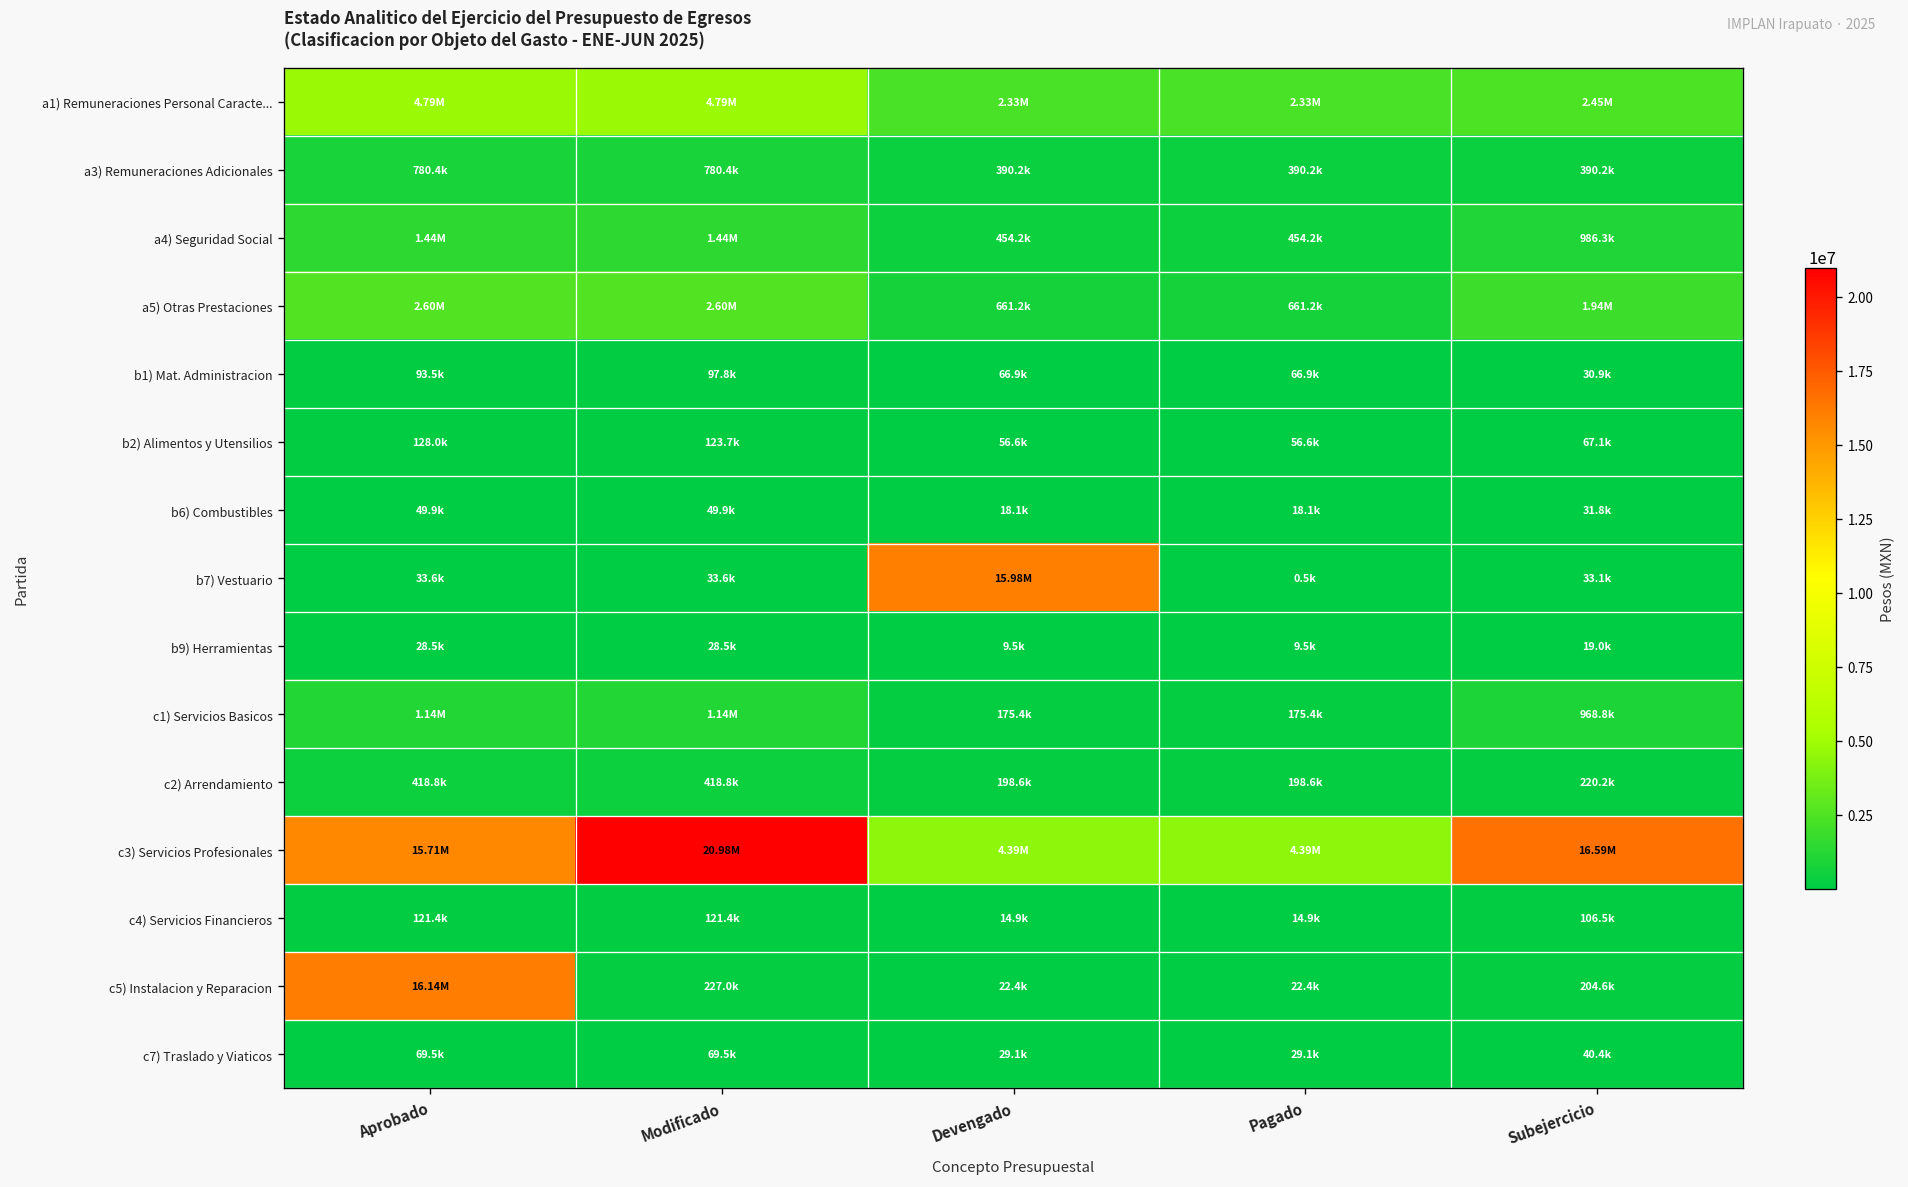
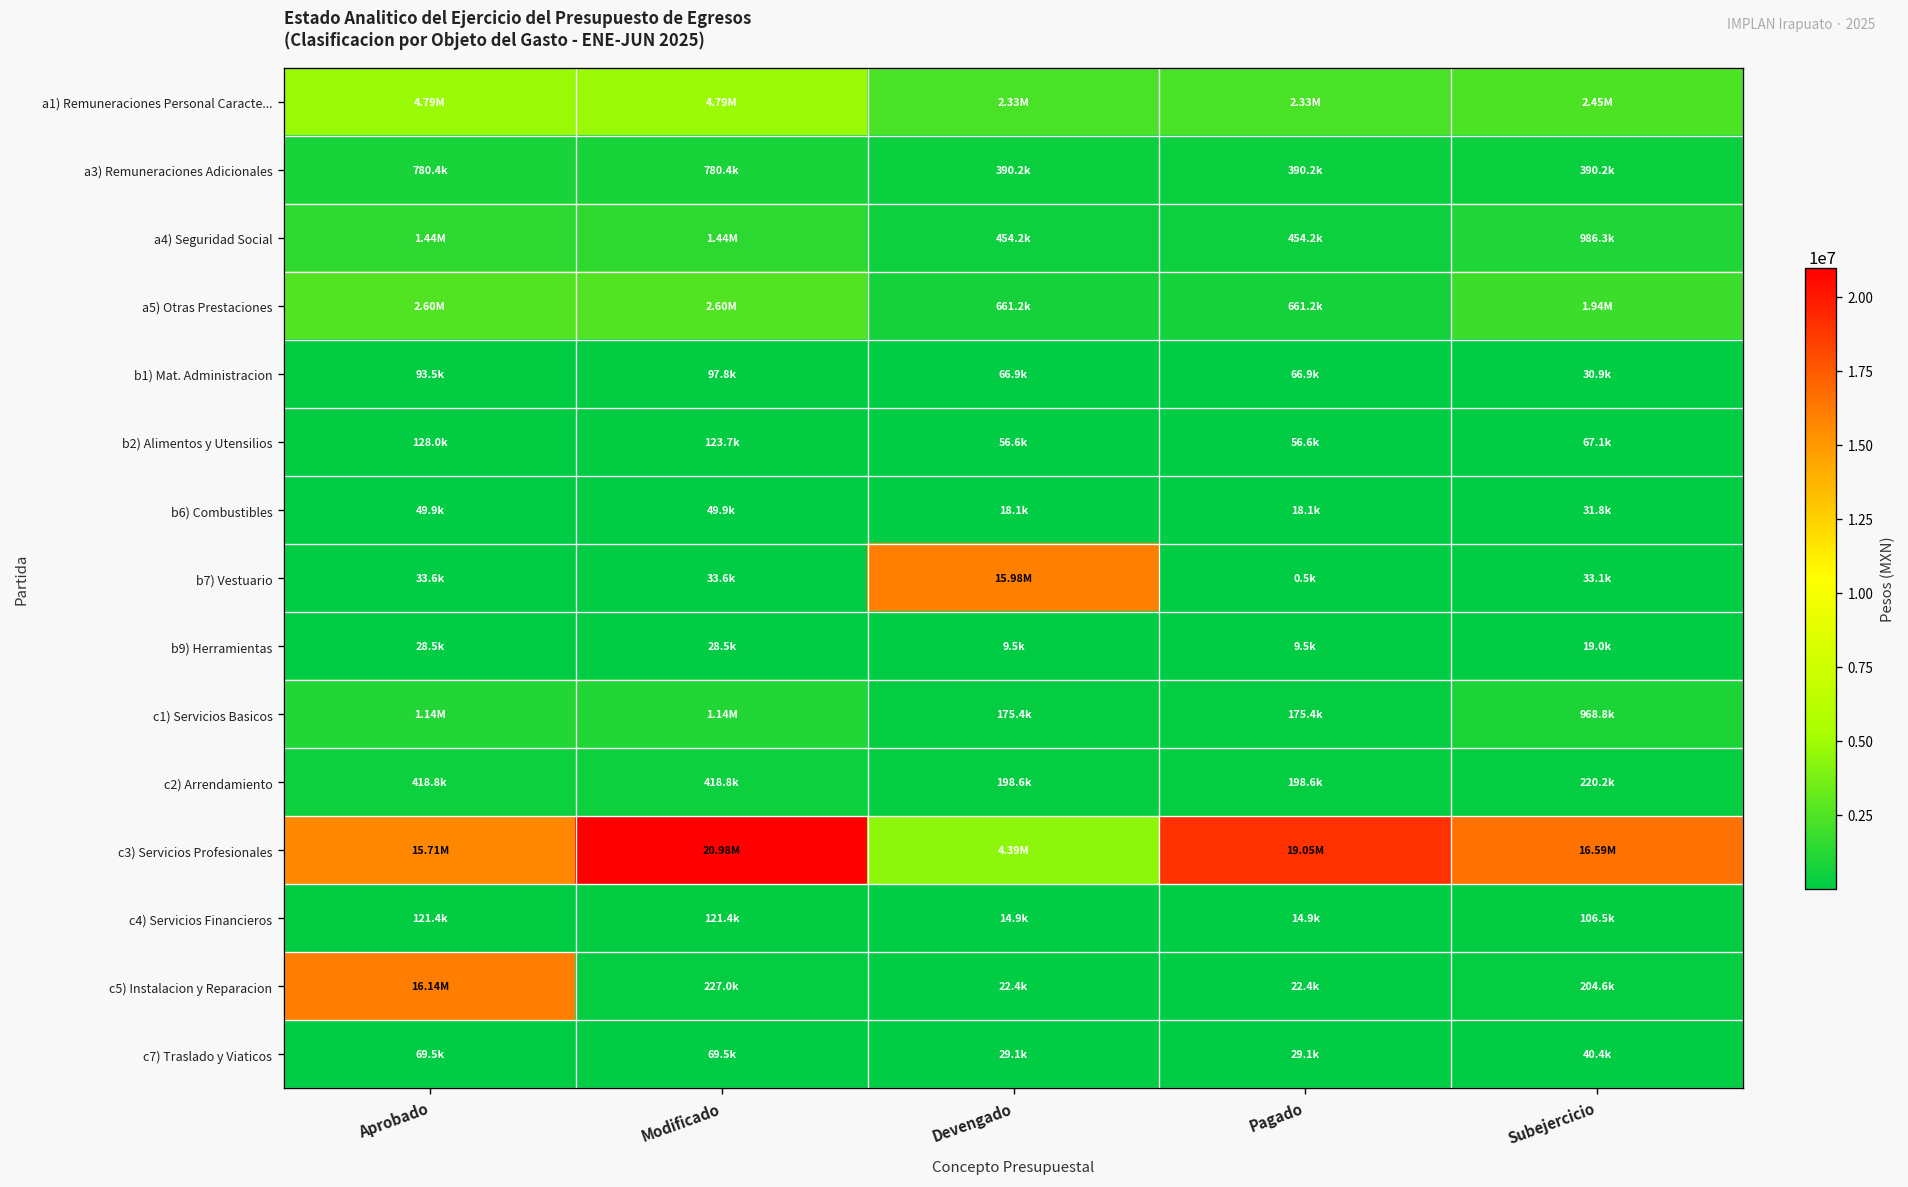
  {
    "a1) Remuneraciones Personal Caracte...": {
      "Aprobado": "4.79M",
      "Modificado": "4.79M",
      "Devengado": "2.33M",
      "Pagado": "2.33M",
      "Subejercicio": "2.45M"
    },
    "a3) Remuneraciones Adicionales": {
      "Aprobado": "780.4k",
      "Modificado": "780.4k",
      "Devengado": "390.2k",
      "Pagado": "390.2k",
      "Subejercicio": "390.2k"
    },
    "a4) Seguridad Social": {
      "Aprobado": "1.44M",
      "Modificado": "1.44M",
      "Devengado": "454.2k",
      "Pagado": "454.2k",
      "Subejercicio": "986.3k"
    },
    "a5) Otras Prestaciones": {
      "Aprobado": "2.60M",
      "Modificado": "2.60M",
      "Devengado": "661.2k",
      "Pagado": "661.2k",
      "Subejercicio": "1.94M"
    },
    "b1) Mat. Administracion": {
      "Aprobado": "93.5k",
      "Modificado": "97.8k",
      "Devengado": "66.9k",
      "Pagado": "66.9k",
      "Subejercicio": "30.9k"
    },
    "b2) Alimentos y Utensilios": {
      "Aprobado": "128.0k",
      "Modificado": "123.7k",
      "Devengado": "56.6k",
      "Pagado": "56.6k",
      "Subejercicio": "67.1k"
    },
    "b6) Combustibles": {
      "Aprobado": "49.9k",
      "Modificado": "49.9k",
      "Devengado": "18.1k",
      "Pagado": "18.1k",
      "Subejercicio": "31.8k"
    },
    "b7) Vestuario": {
      "Aprobado": "33.6k",
      "Modificado": "33.6k",
      "Devengado": "15.98M",
      "Pagado": "0.5k",
      "Subejercicio": "33.1k"
    },
    "b9) Herramientas": {
      "Aprobado": "28.5k",
      "Modificado": "28.5k",
      "Devengado": "9.5k",
      "Pagado": "9.5k",
      "Subejercicio": "19.0k"
    },
    "c1) Servicios Basicos": {
      "Aprobado": "1.14M",
      "Modificado": "1.14M",
      "Devengado": "175.4k",
      "Pagado": "175.4k",
      "Subejercicio": "968.8k"
    },
    "c2) Arrendamiento": {
      "Aprobado": "418.8k",
      "Modificado": "418.8k",
      "Devengado": "198.6k",
      "Pagado": "198.6k",
      "Subejercicio": "220.2k"
    },
    "c3) Servicios Profesionales": {
      "Aprobado": "15.71M",
      "Modificado": "20.98M",
      "Devengado": "4.39M",
-     "Pagado": "4.39M",
+     "Pagado": "19.05M",
      "Subejercicio": "16.59M"
    },
    "c4) Servicios Financieros": {
      "Aprobado": "121.4k",
      "Modificado": "121.4k",
      "Devengado": "14.9k",
      "Pagado": "14.9k",
      "Subejercicio": "106.5k"
    },
    "c5) Instalacion y Reparacion": {
      "Aprobado": "16.14M",
      "Modificado": "227.0k",
      "Devengado": "22.4k",
      "Pagado": "22.4k",
      "Subejercicio": "204.6k"
    },
    "c7) Traslado y Viaticos": {
      "Aprobado": "69.5k",
      "Modificado": "69.5k",
      "Devengado": "29.1k",
      "Pagado": "29.1k",
      "Subejercicio": "40.4k"
    }
  }
